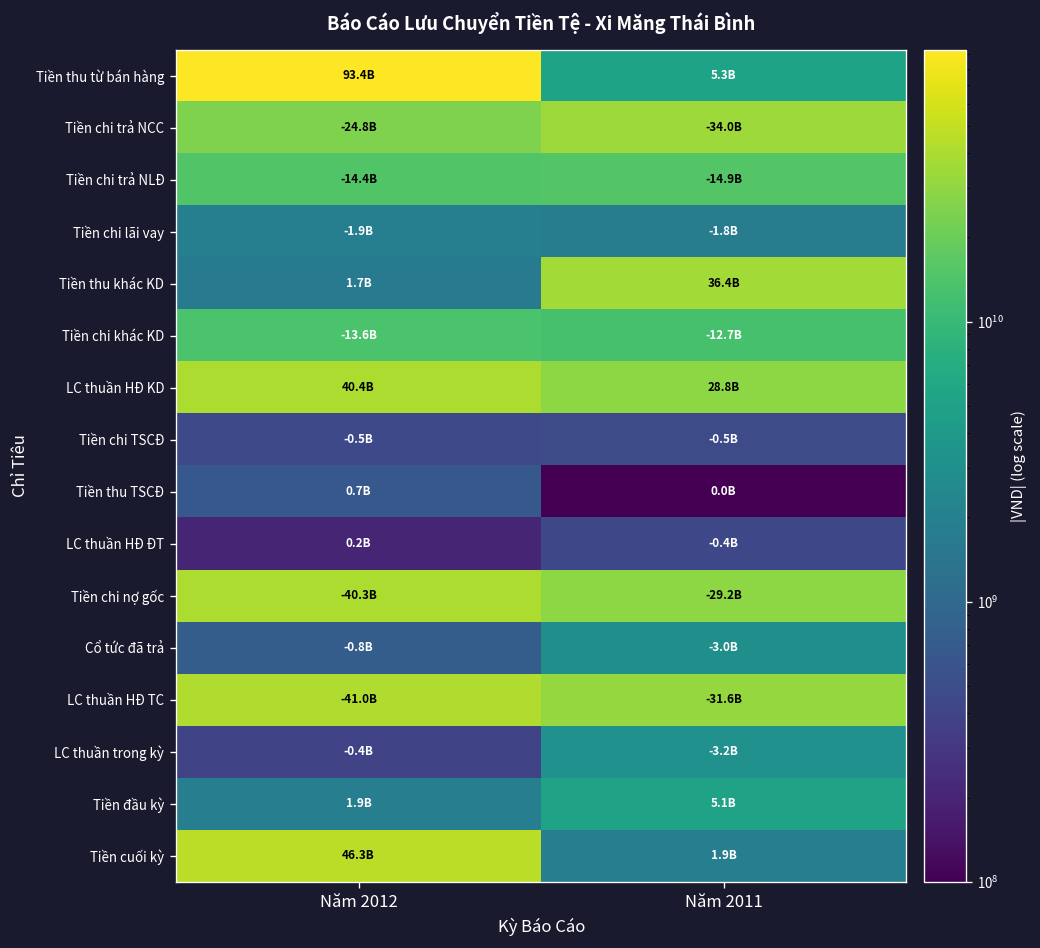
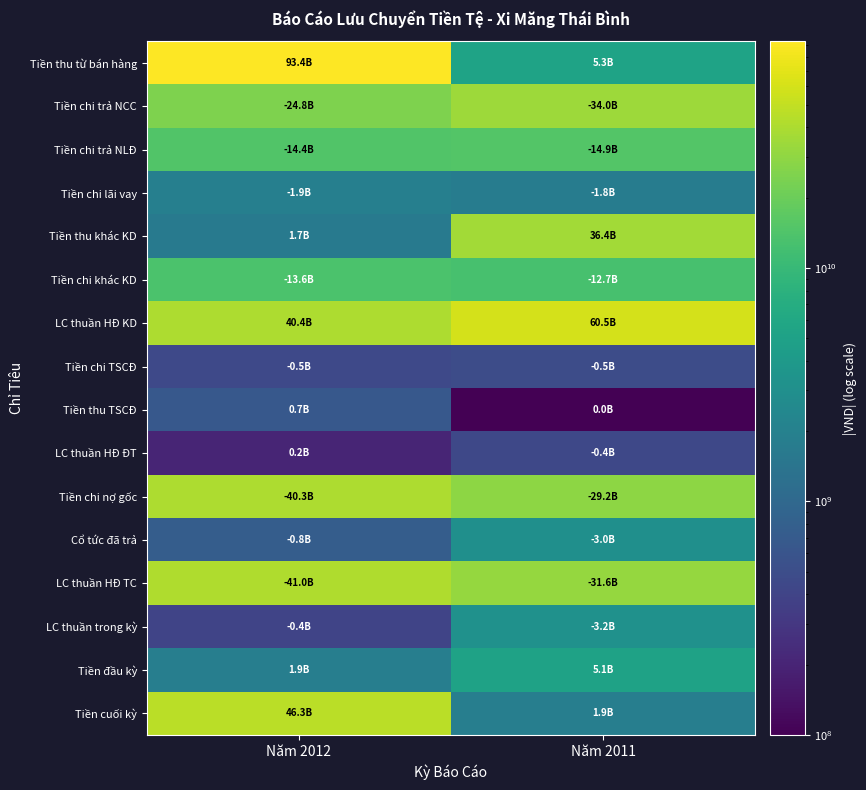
  {
    "Tiền thu từ bán hàng": {
      "Năm 2012": "93.4B",
      "Năm 2011": "5.3B"
    },
    "Tiền chi trả NCC": {
      "Năm 2012": "-24.8B",
      "Năm 2011": "-34.0B"
    },
    "Tiền chi trả NLĐ": {
      "Năm 2012": "-14.4B",
      "Năm 2011": "-14.9B"
    },
    "Tiền chi lãi vay": {
      "Năm 2012": "-1.9B",
      "Năm 2011": "-1.8B"
    },
    "Tiền thu khác KD": {
      "Năm 2012": "1.7B",
      "Năm 2011": "36.4B"
    },
    "Tiền chi khác KD": {
      "Năm 2012": "-13.6B",
      "Năm 2011": "-12.7B"
    },
    "LC thuần HĐ KD": {
      "Năm 2012": "40.4B",
-     "Năm 2011": "28.8B"
+     "Năm 2011": "60.5B"
    },
    "Tiền chi TSCĐ": {
      "Năm 2012": "-0.5B",
      "Năm 2011": "-0.5B"
    },
    "Tiền thu TSCĐ": {
      "Năm 2012": "0.7B",
      "Năm 2011": "0.0B"
    },
    "LC thuần HĐ ĐT": {
      "Năm 2012": "0.2B",
      "Năm 2011": "-0.4B"
    },
    "Tiền chi nợ gốc": {
      "Năm 2012": "-40.3B",
      "Năm 2011": "-29.2B"
    },
    "Cổ tức đã trả": {
      "Năm 2012": "-0.8B",
      "Năm 2011": "-3.0B"
    },
    "LC thuần HĐ TC": {
      "Năm 2012": "-41.0B",
      "Năm 2011": "-31.6B"
    },
    "LC thuần trong kỳ": {
      "Năm 2012": "-0.4B",
      "Năm 2011": "-3.2B"
    },
    "Tiền đầu kỳ": {
      "Năm 2012": "1.9B",
      "Năm 2011": "5.1B"
    },
    "Tiền cuối kỳ": {
      "Năm 2012": "46.3B",
      "Năm 2011": "1.9B"
    }
  }
